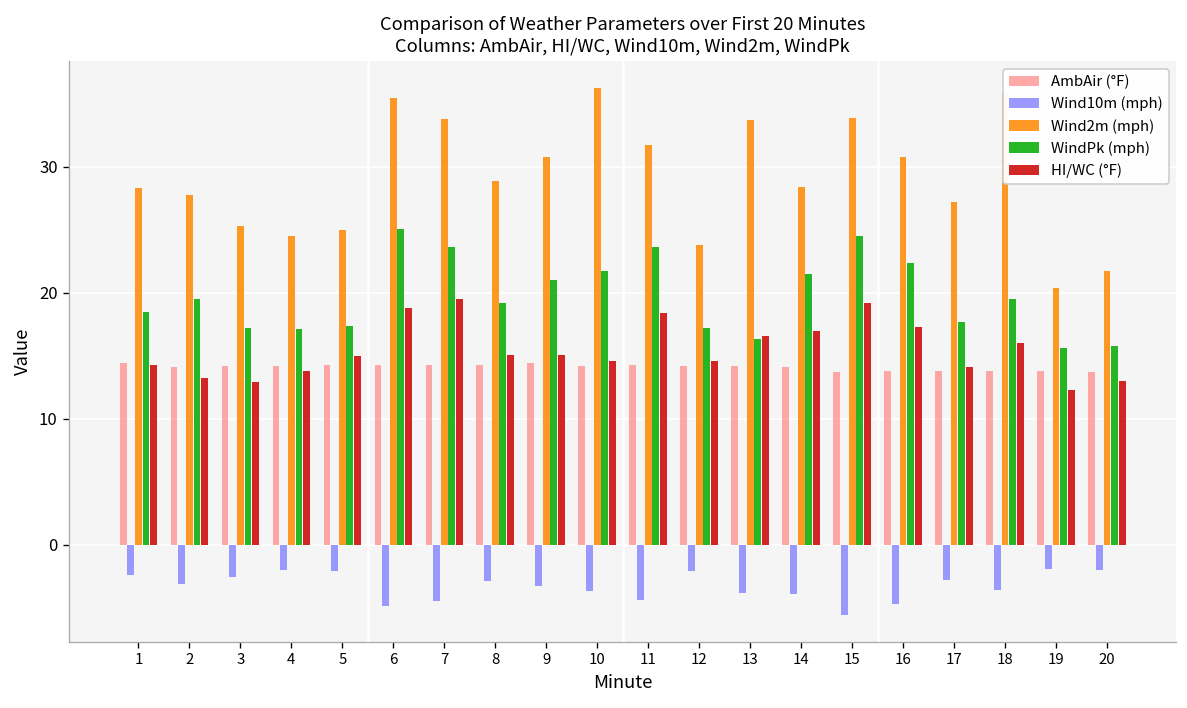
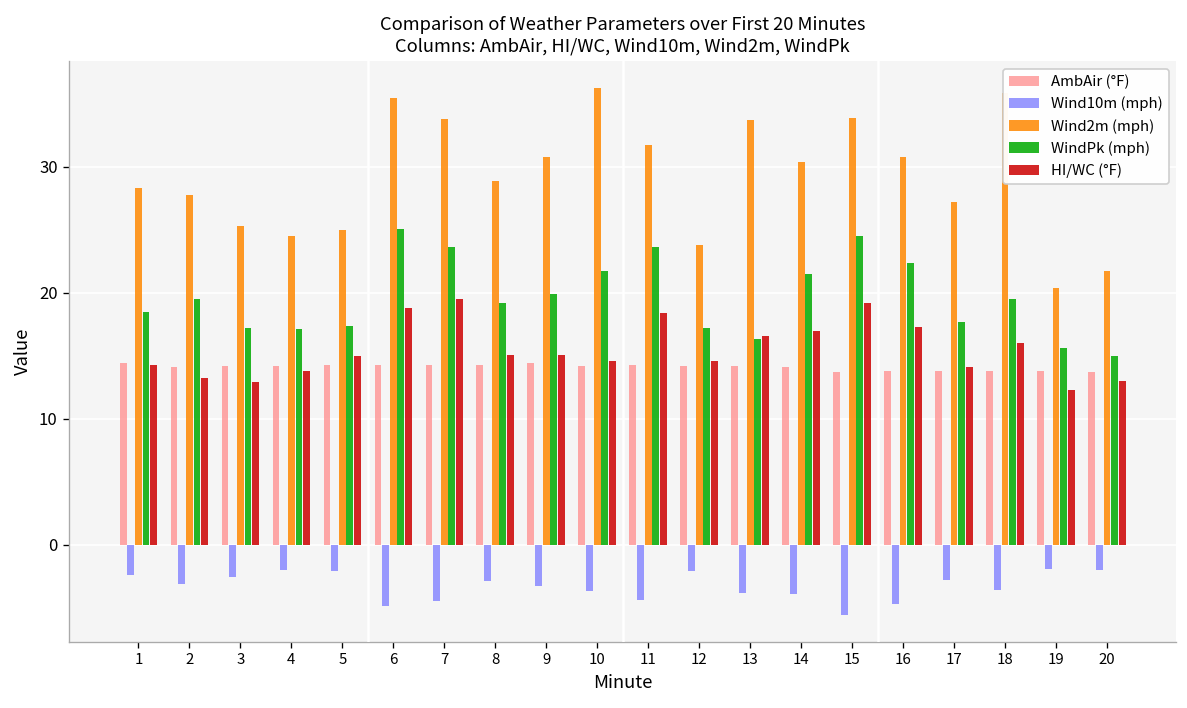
  {
    "AmbAir (°F)": {
      "1": 14.4,
      "2": 14.1,
      "3": 14.2,
      "4": 14.2,
      "5": 14.3,
      "6": 14.3,
      "7": 14.3,
      "8": 14.3,
      "9": 14.4,
      "10": 14.2,
      "11": 14.3,
      "12": 14.2,
      "13": 14.2,
      "14": 14.1,
      "15": 13.7,
      "16": 13.8,
      "17": 13.8,
      "18": 13.8,
      "19": 13.8,
      "20": 13.7
    },
    "Wind10m (mph)": {
      "1": -2.4,
      "2": -3.1,
      "3": -2.6,
      "4": -2.0,
      "5": -2.1,
      "6": -4.9,
      "7": -4.5,
      "8": -2.9,
      "9": -3.3,
      "10": -3.7,
      "11": -4.4,
      "12": -2.1,
      "13": -3.8,
      "14": -3.9,
      "15": -5.6,
      "16": -4.7,
      "17": -2.8,
      "18": -3.6,
      "19": -1.9,
      "20": -2.0
    },
    "Wind2m (mph)": {
      "1": 28.3,
      "2": 27.8,
      "3": 25.3,
      "4": 24.5,
      "5": 25.0,
      "6": 35.5,
      "7": 33.8,
      "8": 28.9,
      "9": 30.8,
      "10": 36.3,
      "11": 31.7,
      "12": 23.8,
      "13": 33.7,
-     "14": 28.4,
+     "14": 30.4,
      "15": 33.9,
      "16": 30.8,
      "17": 27.2,
      "19": 20.4,
      "20": 21.7
    },
    "WindPk (mph)": {
      "1": 18.5,
      "2": 19.5,
      "3": 17.2,
      "4": 17.1,
      "5": 17.4,
      "6": 25.1,
      "7": 23.6,
      "8": 19.2,
-     "9": 21.0,
+     "9": 19.9,
      "10": 21.7,
      "11": 23.6,
      "12": 17.2,
      "13": 16.3,
      "14": 21.5,
      "15": 24.5,
      "16": 22.4,
      "17": 17.7,
      "18": 19.5,
      "19": 15.6,
-     "20": 15.8
+     "20": 15.0
    },
    "HI/WC (°F)": {
      "1": 14.3,
      "2": 13.2,
      "3": 12.9,
      "4": 13.8,
      "5": 15.0,
      "6": 18.8,
      "7": 19.5,
      "8": 15.1,
      "9": 15.1,
      "10": 14.6,
      "11": 18.4,
      "12": 14.6,
      "13": 16.6,
      "14": 17.0,
      "15": 19.2,
      "16": 17.3,
      "17": 14.1,
      "18": 16.0,
      "19": 12.3,
      "20": 13.0
    }
  }
